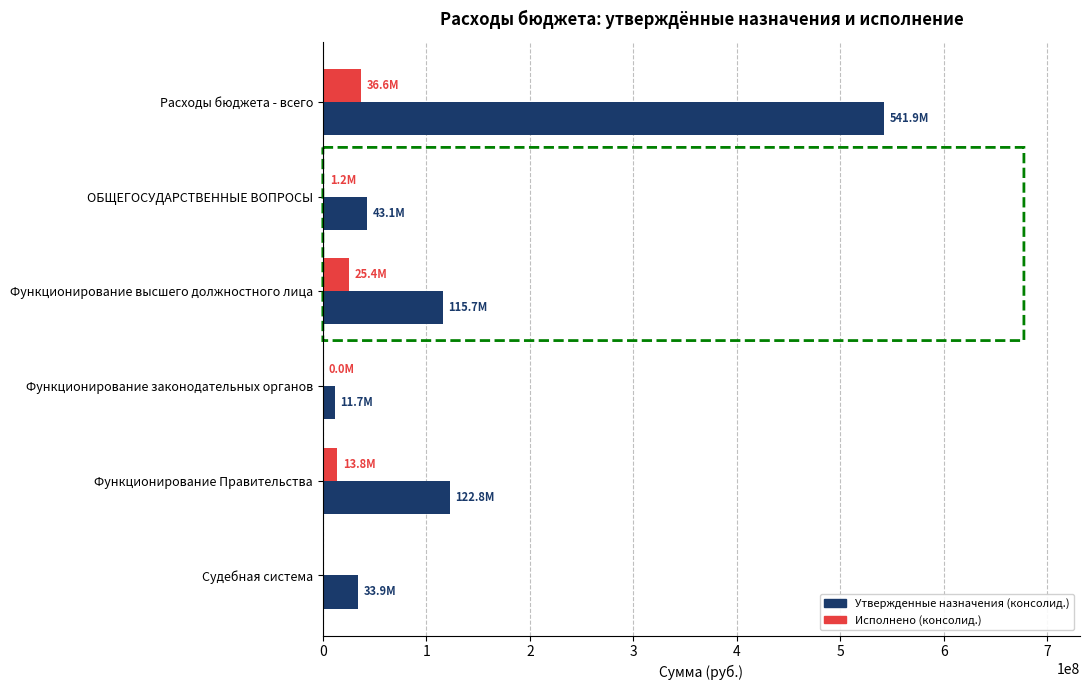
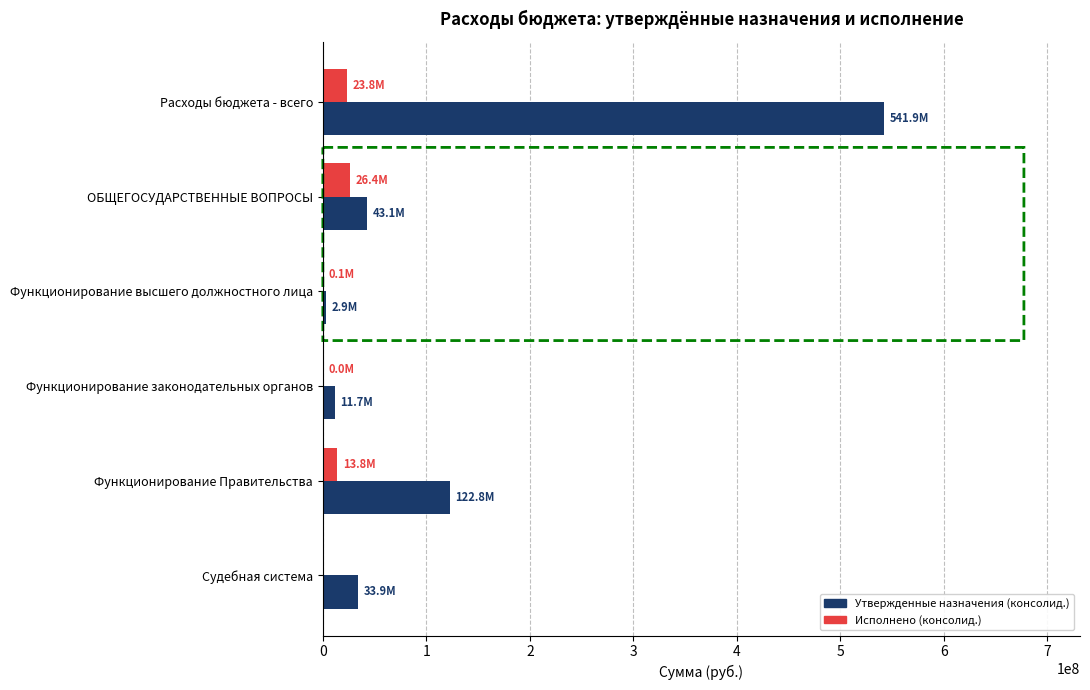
  {
    "Утвержденные назначения (консолид.)": {
      "Расходы бюджета - всего": "541.9M",
      "ОБЩЕГОСУДАРСТВЕННЫЕ ВОПРОСЫ": "43.1M",
-     "Функционирование высшего должностного лица": "115.7M",
+     "Функционирование высшего должностного лица": "2.9M",
      "Функционирование законодательных органов": "11.7M",
      "Функционирование Правительства": "122.8M",
      "Судебная система": "33.9M"
    },
    "Исполнено (консолид.)": {
-     "Расходы бюджета - всего": "36.6M",
-     "ОБЩЕГОСУДАРСТВЕННЫЕ ВОПРОСЫ": "1.2M",
-     "Функционирование высшего должностного лица": "25.4M",
+     "Расходы бюджета - всего": "23.8M",
+     "ОБЩЕГОСУДАРСТВЕННЫЕ ВОПРОСЫ": "26.4M",
+     "Функционирование высшего должностного лица": "0.1M",
      "Функционирование Правительства": "13.8M"
    }
  }
